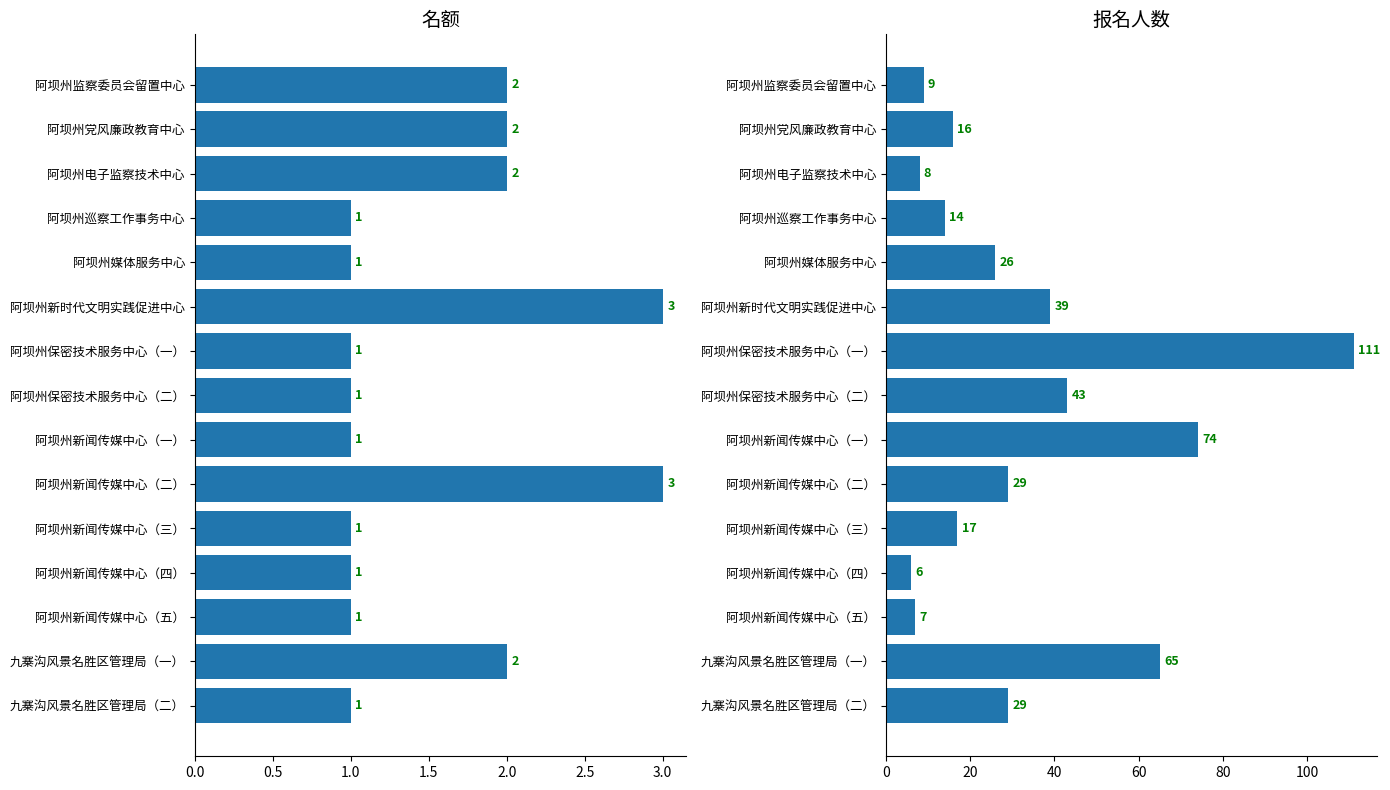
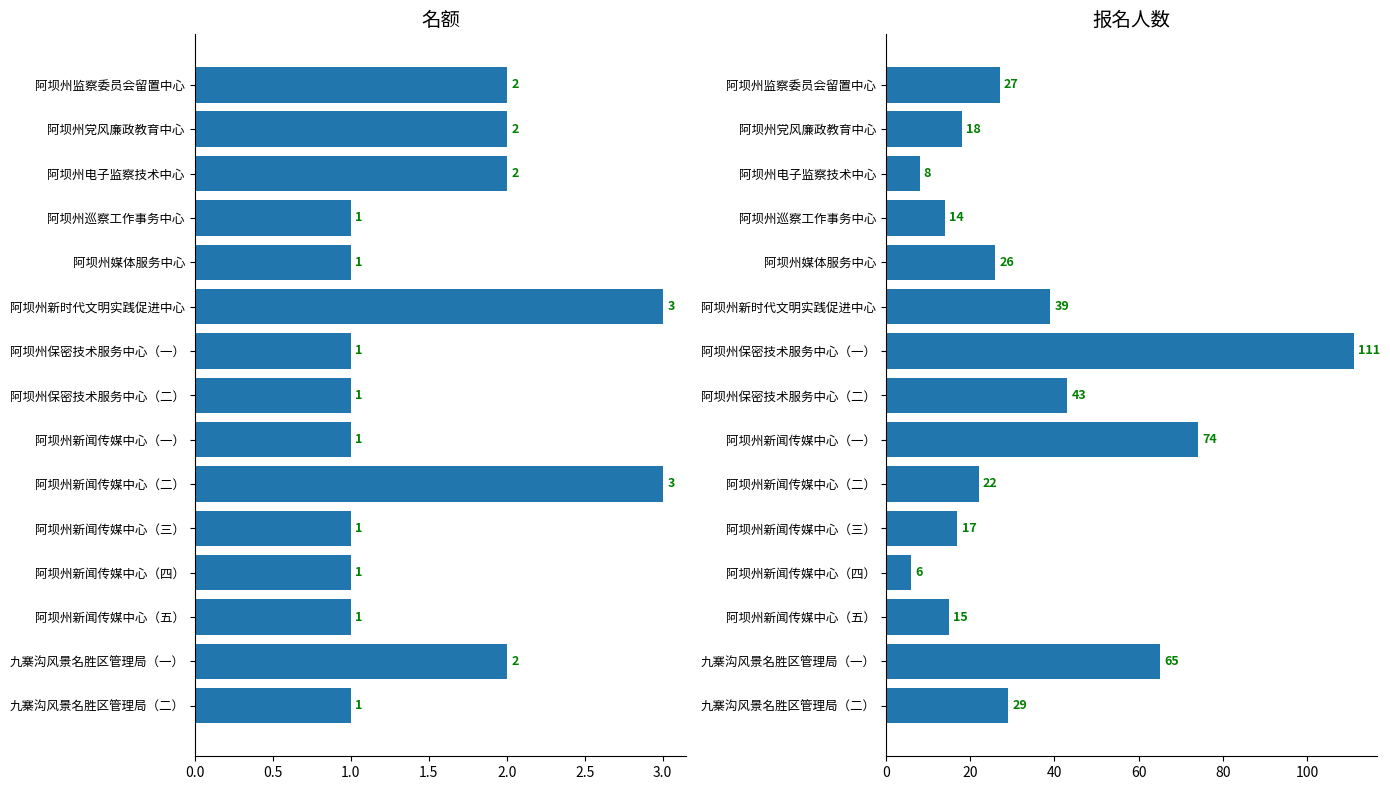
  {
    "名额": {
      "阿坝州监察委员会留置中心": 2,
      "阿坝州党风廉政教育中心": 2,
      "阿坝州电子监察技术中心": 2,
      "阿坝州巡察工作事务中心": 1,
      "阿坝州媒体服务中心": 1,
      "阿坝州新时代文明实践促进中心": 3,
      "阿坝州保密技术服务中心（一）": 1,
      "阿坝州保密技术服务中心（二）": 1,
      "阿坝州新闻传媒中心（一）": 1,
      "阿坝州新闻传媒中心（二）": 3,
      "阿坝州新闻传媒中心（三）": 1,
      "阿坝州新闻传媒中心（四）": 1,
      "阿坝州新闻传媒中心（五）": 1,
      "九寨沟风景名胜区管理局（一）": 2,
      "九寨沟风景名胜区管理局（二）": 1
    },
    "报名人数": {
-     "阿坝州监察委员会留置中心": 9,
-     "阿坝州党风廉政教育中心": 16,
+     "阿坝州监察委员会留置中心": 27,
+     "阿坝州党风廉政教育中心": 18,
      "阿坝州电子监察技术中心": 8,
      "阿坝州巡察工作事务中心": 14,
      "阿坝州媒体服务中心": 26,
      "阿坝州新时代文明实践促进中心": 39,
      "阿坝州保密技术服务中心（一）": 111,
      "阿坝州保密技术服务中心（二）": 43,
      "阿坝州新闻传媒中心（一）": 74,
-     "阿坝州新闻传媒中心（二）": 29,
+     "阿坝州新闻传媒中心（二）": 22,
      "阿坝州新闻传媒中心（三）": 17,
      "阿坝州新闻传媒中心（四）": 6,
-     "阿坝州新闻传媒中心（五）": 7,
+     "阿坝州新闻传媒中心（五）": 15,
      "九寨沟风景名胜区管理局（一）": 65,
      "九寨沟风景名胜区管理局（二）": 29
    }
  }
